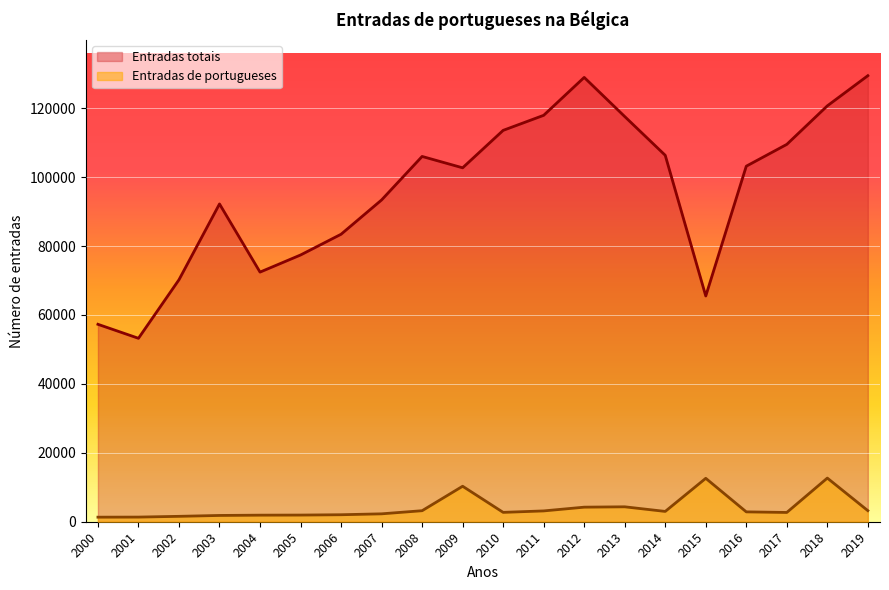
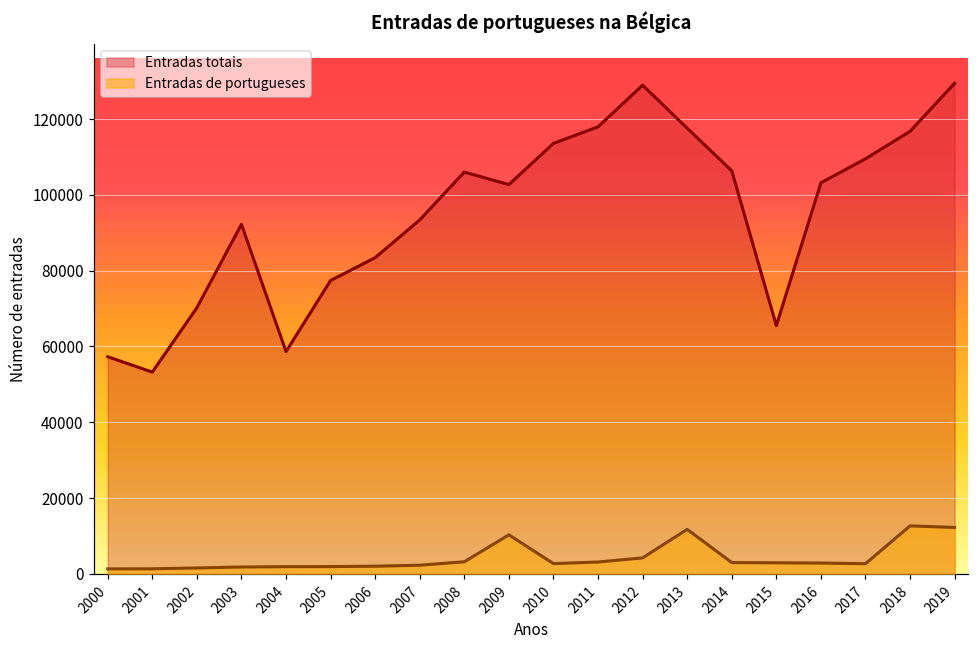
  {
    "Entradas totais": {
      "2000": 57000,
      "2001": 53000,
      "2002": 70000,
      "2003": 92000,
-     "2004": 72000,
+     "2004": 59000,
      "2005": 77000,
      "2006": 83000,
      "2007": 93000,
      "2008": 106000,
      "2009": 103000,
      "2010": 114000,
      "2011": 118000,
      "2012": 129000,
      "2013": 118000,
      "2014": 106000,
      "2015": 66000,
      "2016": 103000,
      "2017": 110000,
-     "2018": 121000,
+     "2018": 117000,
      "2019": 129000
    },
    "Entradas de portugueses": {
      "2000": 1000,
      "2001": 1000,
      "2002": 2000,
      "2003": 2000,
      "2004": 2000,
      "2005": 2000,
      "2006": 2000,
      "2007": 2000,
      "2008": 3000,
      "2009": 10000,
      "2010": 3000,
      "2011": 3000,
      "2012": 4000,
-     "2013": 4000,
+     "2013": 12000,
      "2014": 3000,
-     "2015": 13000,
+     "2015": 3000,
      "2016": 3000,
      "2017": 3000,
      "2018": 13000,
-     "2019": 3000
+     "2019": 12000
    }
  }
